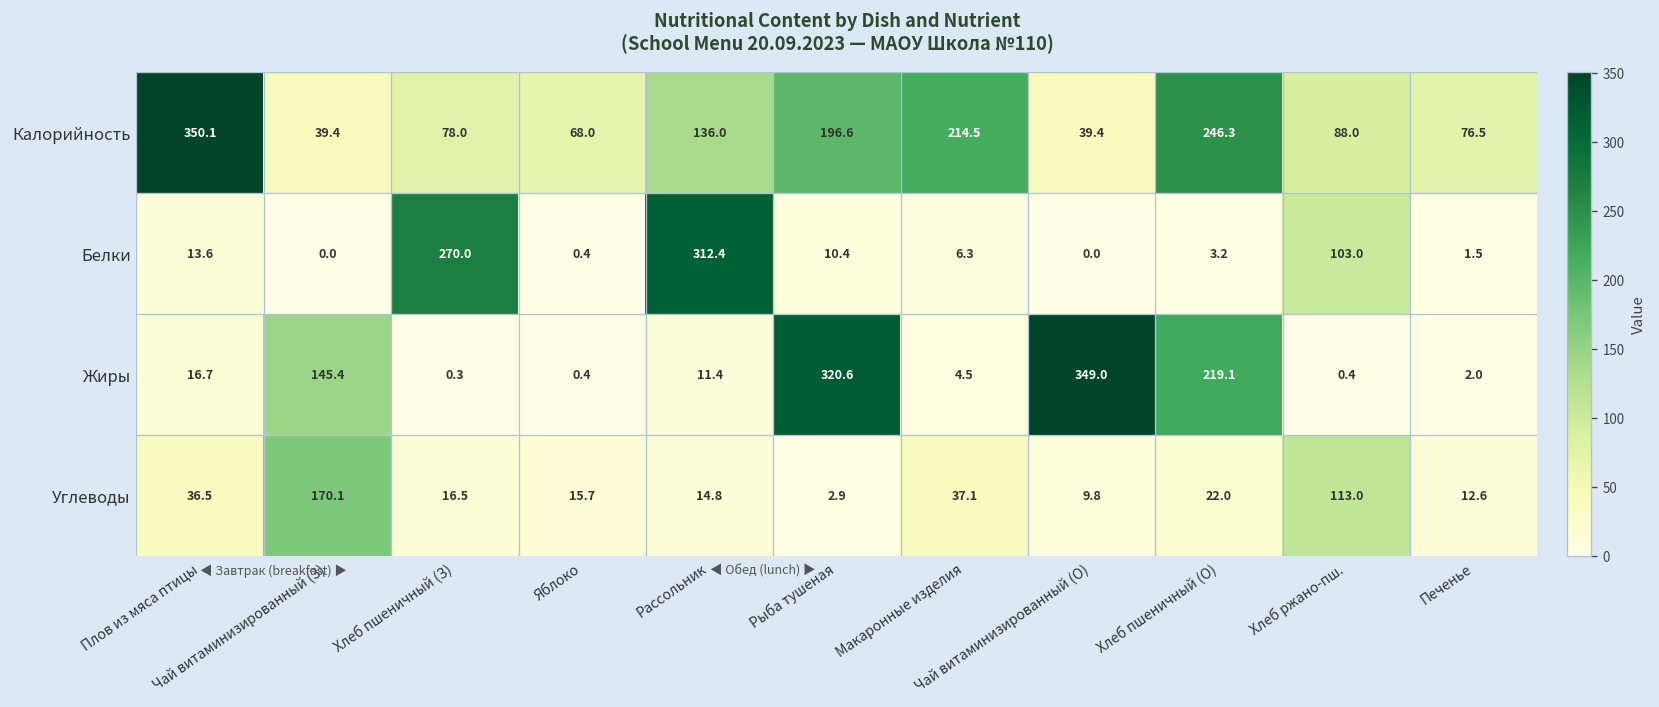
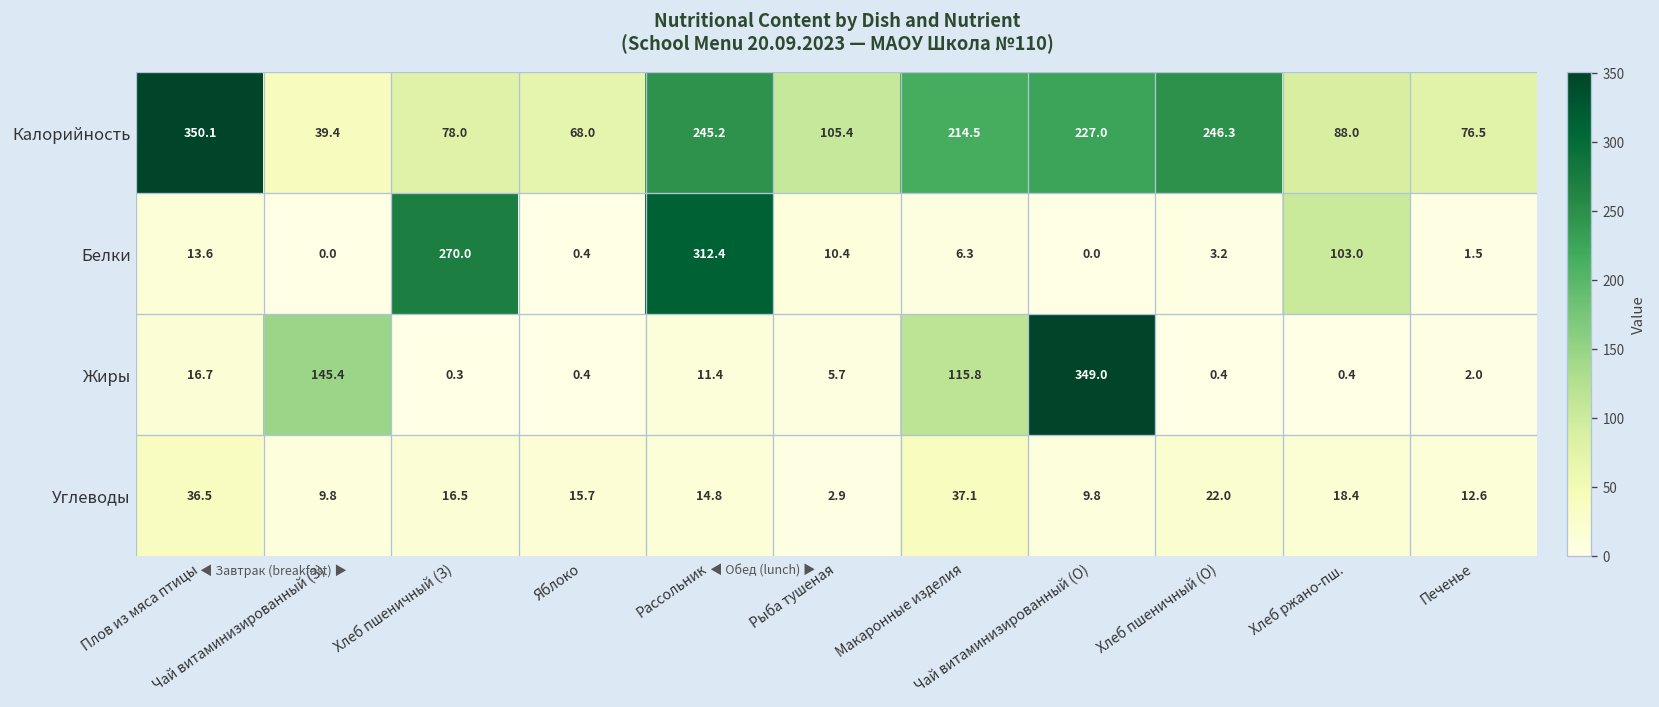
  {
    "Калорийность": {
      "Плов из мяса птицы": 350.1,
      "Чай витаминизированный (З)": 39.4,
      "Хлеб пшеничный (З)": 78.0,
      "Яблоко": 68.0,
-     "Рассольник": 136.0,
-     "Рыба тушеная": 196.6,
+     "Рассольник": 245.2,
+     "Рыба тушеная": 105.4,
      "Макаронные изделия": 214.5,
-     "Чай витаминизированный (О)": 39.4,
+     "Чай витаминизированный (О)": 227.0,
      "Хлеб пшеничный (О)": 246.3,
      "Хлеб ржано-пш.": 88.0,
      "Печенье": 76.5
    },
    "Белки": {
      "Плов из мяса птицы": 13.6,
      "Чай витаминизированный (З)": 0.0,
      "Хлеб пшеничный (З)": 270.0,
      "Яблоко": 0.4,
      "Рассольник": 312.4,
      "Рыба тушеная": 10.4,
      "Макаронные изделия": 6.3,
      "Чай витаминизированный (О)": 0.0,
      "Хлеб пшеничный (О)": 3.2,
      "Хлеб ржано-пш.": 103.0,
      "Печенье": 1.5
    },
    "Жиры": {
      "Плов из мяса птицы": 16.7,
      "Чай витаминизированный (З)": 145.4,
      "Хлеб пшеничный (З)": 0.3,
      "Яблоко": 0.4,
      "Рассольник": 11.4,
-     "Рыба тушеная": 320.6,
-     "Макаронные изделия": 4.5,
+     "Рыба тушеная": 5.7,
+     "Макаронные изделия": 115.8,
      "Чай витаминизированный (О)": 349.0,
-     "Хлеб пшеничный (О)": 219.1,
+     "Хлеб пшеничный (О)": 0.4,
      "Хлеб ржано-пш.": 0.4,
      "Печенье": 2.0
    },
    "Углеводы": {
      "Плов из мяса птицы": 36.5,
-     "Чай витаминизированный (З)": 170.1,
+     "Чай витаминизированный (З)": 9.8,
      "Хлеб пшеничный (З)": 16.5,
      "Яблоко": 15.7,
      "Рассольник": 14.8,
      "Рыба тушеная": 2.9,
      "Макаронные изделия": 37.1,
      "Чай витаминизированный (О)": 9.8,
      "Хлеб пшеничный (О)": 22.0,
-     "Хлеб ржано-пш.": 113.0,
+     "Хлеб ржано-пш.": 18.4,
      "Печенье": 12.6
    }
  }
